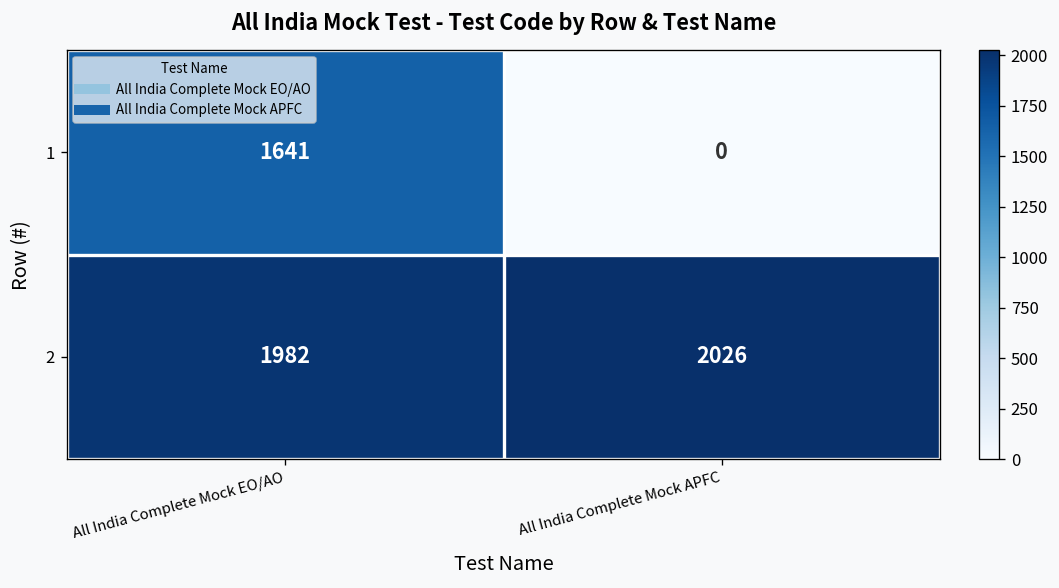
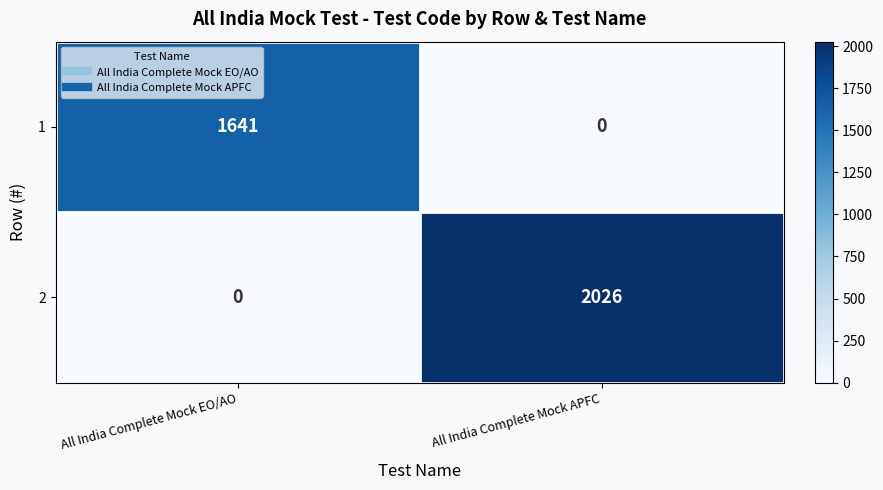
  {
    "1": {
      "All India Complete Mock EO/AO": 1641,
      "All India Complete Mock APFC": 0
    },
    "2": {
-     "All India Complete Mock EO/AO": 1982,
+     "All India Complete Mock EO/AO": 0,
      "All India Complete Mock APFC": 2026
    }
  }
